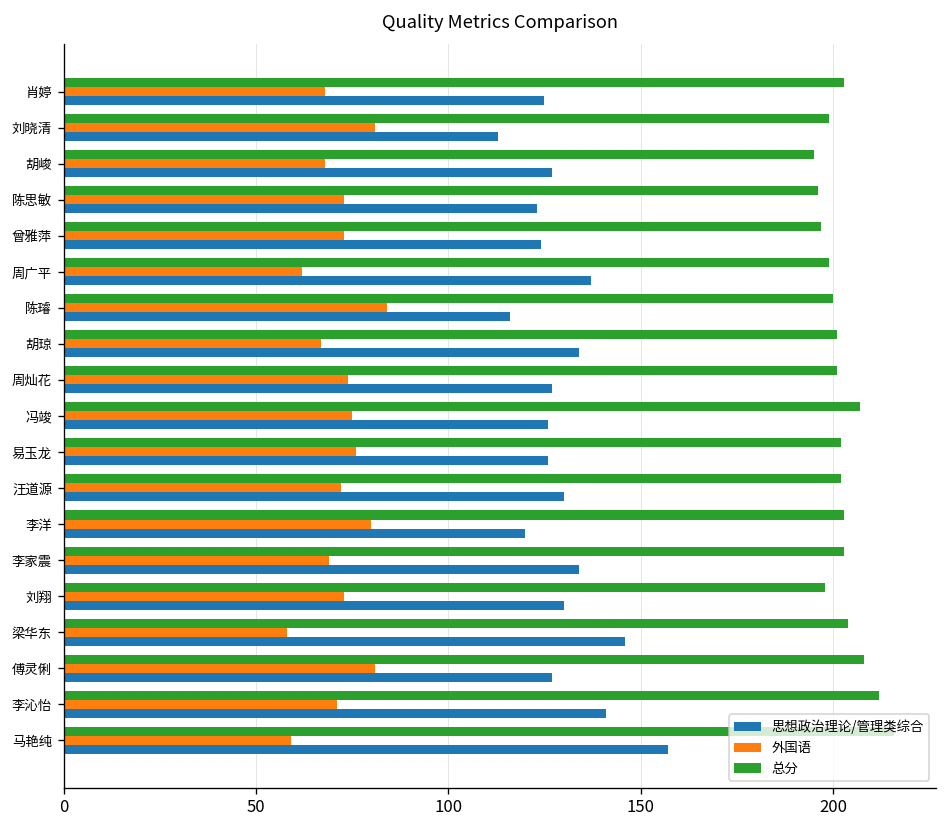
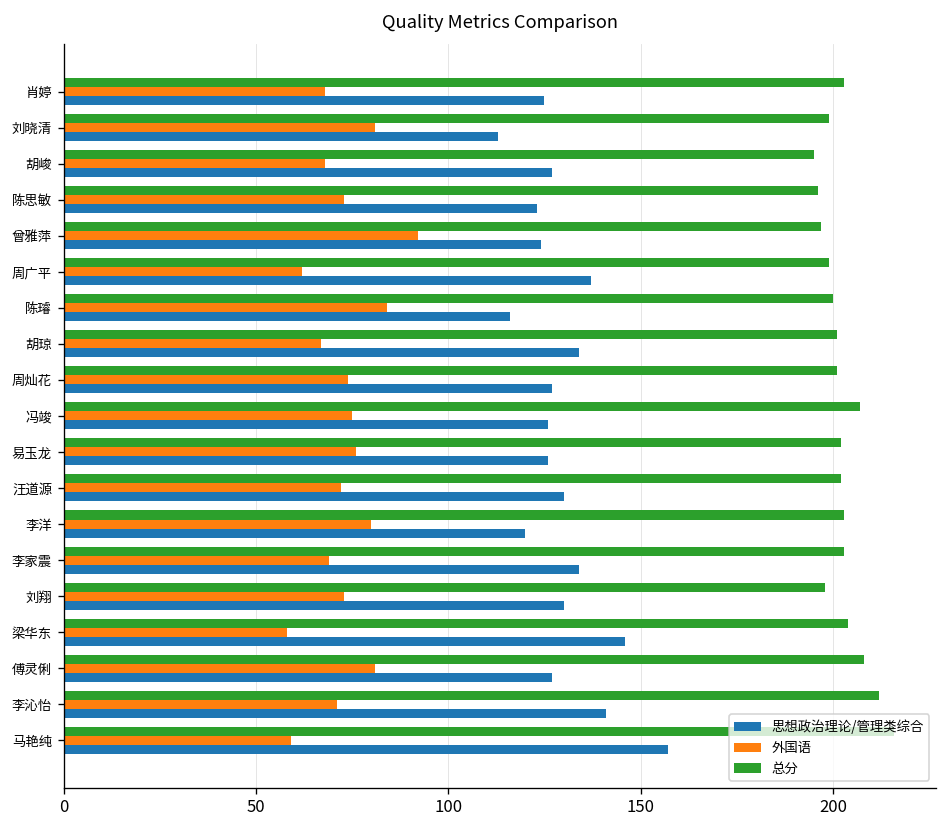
  {
    "思想政治理论/管理类综合": {
      "肖婷": 125,
      "刘晓清": 113,
      "胡峻": 127,
      "陈思敏": 123,
      "曾雅萍": 124,
      "周广平": 137,
      "陈璿": 116,
      "胡琼": 134,
      "周灿花": 127,
      "冯竣": 126,
      "易玉龙": 126,
      "汪道源": 130,
      "李洋": 120,
      "李家震": 134,
      "刘翔": 130,
      "梁华东": 146,
      "傅灵俐": 127,
      "李沁怡": 141,
      "马艳纯": 157
    },
    "外国语": {
      "肖婷": 68,
      "刘晓清": 81,
      "胡峻": 68,
      "陈思敏": 73,
-     "曾雅萍": 73,
+     "曾雅萍": 92,
      "周广平": 62,
      "陈璿": 84,
      "胡琼": 67,
      "周灿花": 74,
      "冯竣": 75,
      "易玉龙": 76,
      "汪道源": 72,
      "李洋": 80,
      "李家震": 69,
      "刘翔": 73,
      "梁华东": 58,
      "傅灵俐": 81,
      "李沁怡": 71,
      "马艳纯": 59
    },
    "总分": {
      "肖婷": 203,
      "刘晓清": 199,
      "胡峻": 195,
      "陈思敏": 196,
      "曾雅萍": 197,
      "周广平": 199,
      "陈璿": 200,
      "胡琼": 201,
      "周灿花": 201,
      "冯竣": 207,
      "易玉龙": 202,
      "汪道源": 202,
      "李洋": 203,
      "李家震": 203,
      "刘翔": 198,
      "梁华东": 204,
      "傅灵俐": 208,
      "李沁怡": 212
    }
  }
